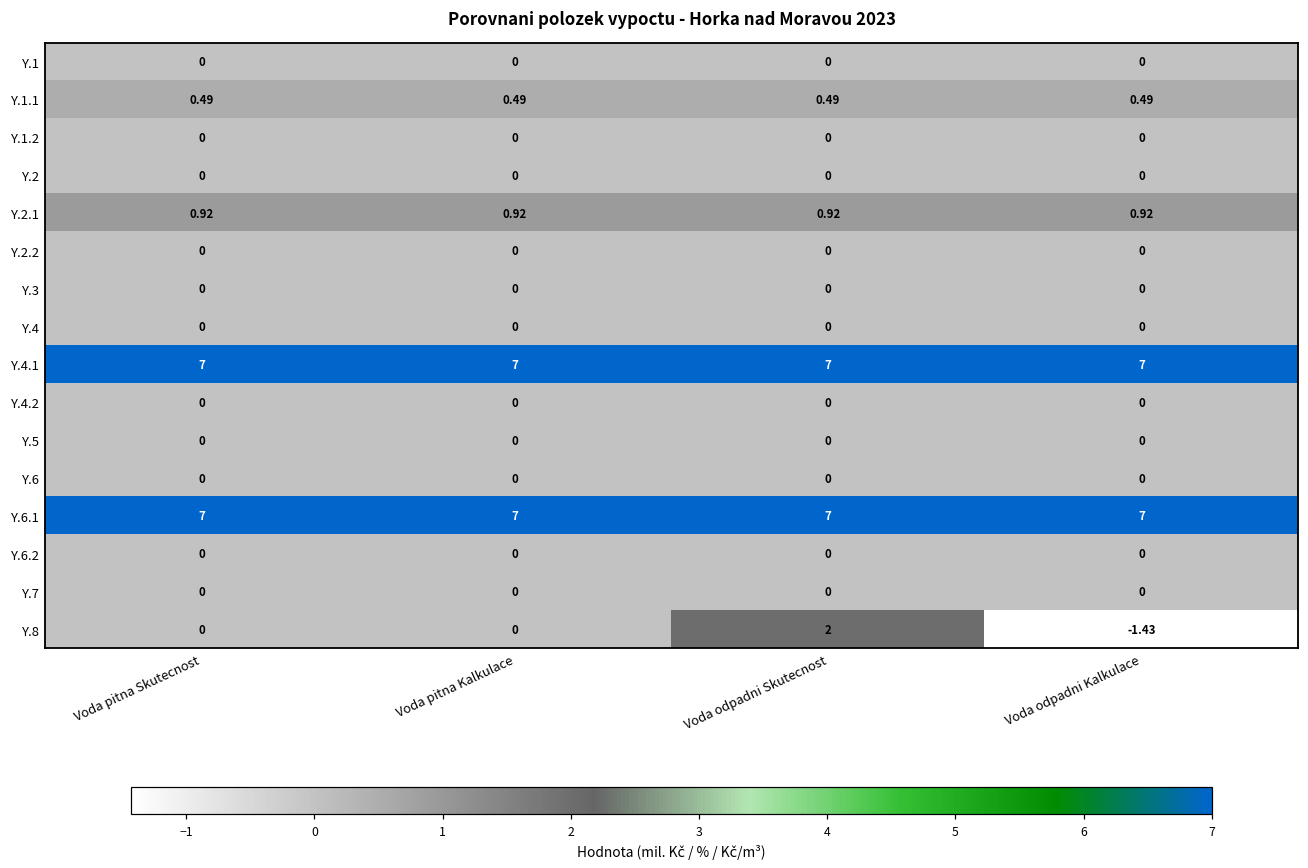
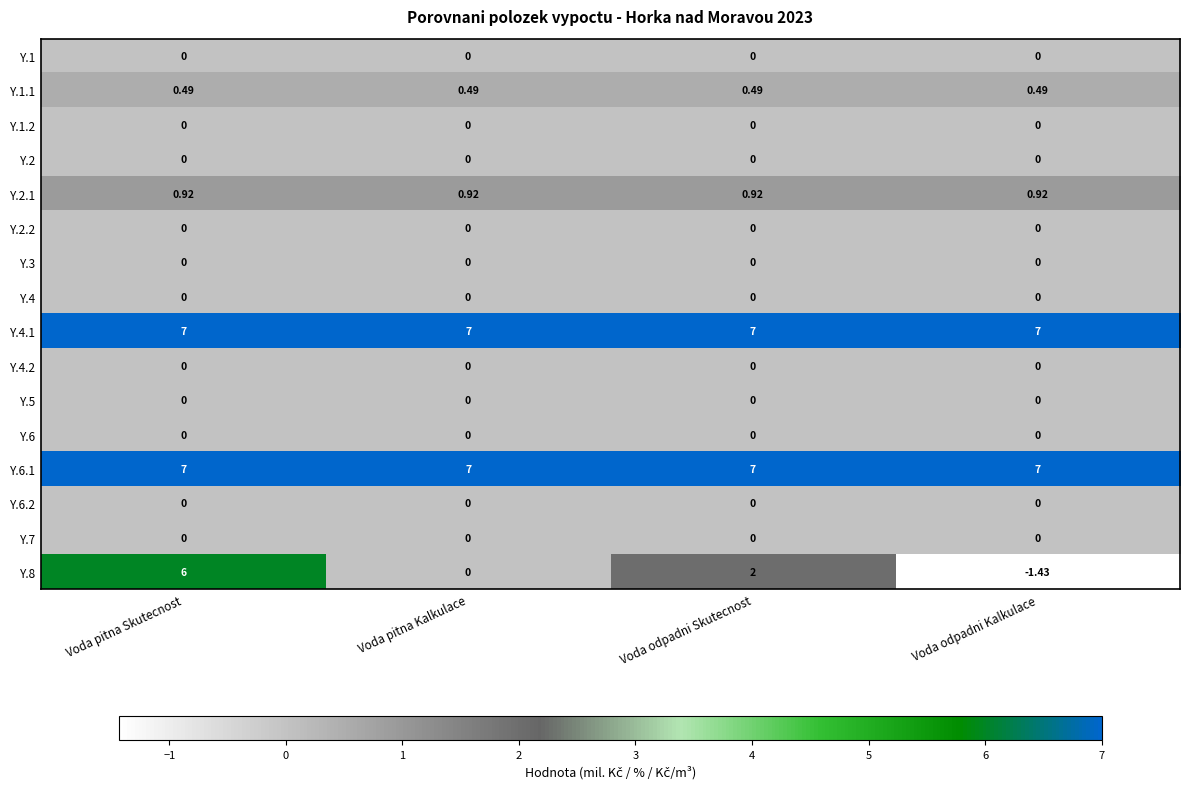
  {
    "Y.1": {
      "Voda pitna Skutecnost": 0,
      "Voda pitna Kalkulace": 0,
      "Voda odpadni Skutecnost": 0,
      "Voda odpadni Kalkulace": 0
    },
    "Y.1.1": {
      "Voda pitna Skutecnost": 0.49,
      "Voda pitna Kalkulace": 0.49,
      "Voda odpadni Skutecnost": 0.49,
      "Voda odpadni Kalkulace": 0.49
    },
    "Y.1.2": {
      "Voda pitna Skutecnost": 0,
      "Voda pitna Kalkulace": 0,
      "Voda odpadni Skutecnost": 0,
      "Voda odpadni Kalkulace": 0
    },
    "Y.2": {
      "Voda pitna Skutecnost": 0,
      "Voda pitna Kalkulace": 0,
      "Voda odpadni Skutecnost": 0,
      "Voda odpadni Kalkulace": 0
    },
    "Y.2.1": {
      "Voda pitna Skutecnost": 0.92,
      "Voda pitna Kalkulace": 0.92,
      "Voda odpadni Skutecnost": 0.92,
      "Voda odpadni Kalkulace": 0.92
    },
    "Y.2.2": {
      "Voda pitna Skutecnost": 0,
      "Voda pitna Kalkulace": 0,
      "Voda odpadni Skutecnost": 0,
      "Voda odpadni Kalkulace": 0
    },
    "Y.3": {
      "Voda pitna Skutecnost": 0,
      "Voda pitna Kalkulace": 0,
      "Voda odpadni Skutecnost": 0,
      "Voda odpadni Kalkulace": 0
    },
    "Y.4": {
      "Voda pitna Skutecnost": 0,
      "Voda pitna Kalkulace": 0,
      "Voda odpadni Skutecnost": 0,
      "Voda odpadni Kalkulace": 0
    },
    "Y.4.1": {
      "Voda pitna Skutecnost": 7,
      "Voda pitna Kalkulace": 7,
      "Voda odpadni Skutecnost": 7,
      "Voda odpadni Kalkulace": 7
    },
    "Y.4.2": {
      "Voda pitna Skutecnost": 0,
      "Voda pitna Kalkulace": 0,
      "Voda odpadni Skutecnost": 0,
      "Voda odpadni Kalkulace": 0
    },
    "Y.5": {
      "Voda pitna Skutecnost": 0,
      "Voda pitna Kalkulace": 0,
      "Voda odpadni Skutecnost": 0,
      "Voda odpadni Kalkulace": 0
    },
    "Y.6": {
      "Voda pitna Skutecnost": 0,
      "Voda pitna Kalkulace": 0,
      "Voda odpadni Skutecnost": 0,
      "Voda odpadni Kalkulace": 0
    },
    "Y.6.1": {
      "Voda pitna Skutecnost": 7,
      "Voda pitna Kalkulace": 7,
      "Voda odpadni Skutecnost": 7,
      "Voda odpadni Kalkulace": 7
    },
    "Y.6.2": {
      "Voda pitna Skutecnost": 0,
      "Voda pitna Kalkulace": 0,
      "Voda odpadni Skutecnost": 0,
      "Voda odpadni Kalkulace": 0
    },
    "Y.7": {
      "Voda pitna Skutecnost": 0,
      "Voda pitna Kalkulace": 0,
      "Voda odpadni Skutecnost": 0,
      "Voda odpadni Kalkulace": 0
    },
    "Y.8": {
-     "Voda pitna Skutecnost": 0,
+     "Voda pitna Skutecnost": 6,
      "Voda pitna Kalkulace": 0,
      "Voda odpadni Skutecnost": 2,
      "Voda odpadni Kalkulace": -1.43
    }
  }
